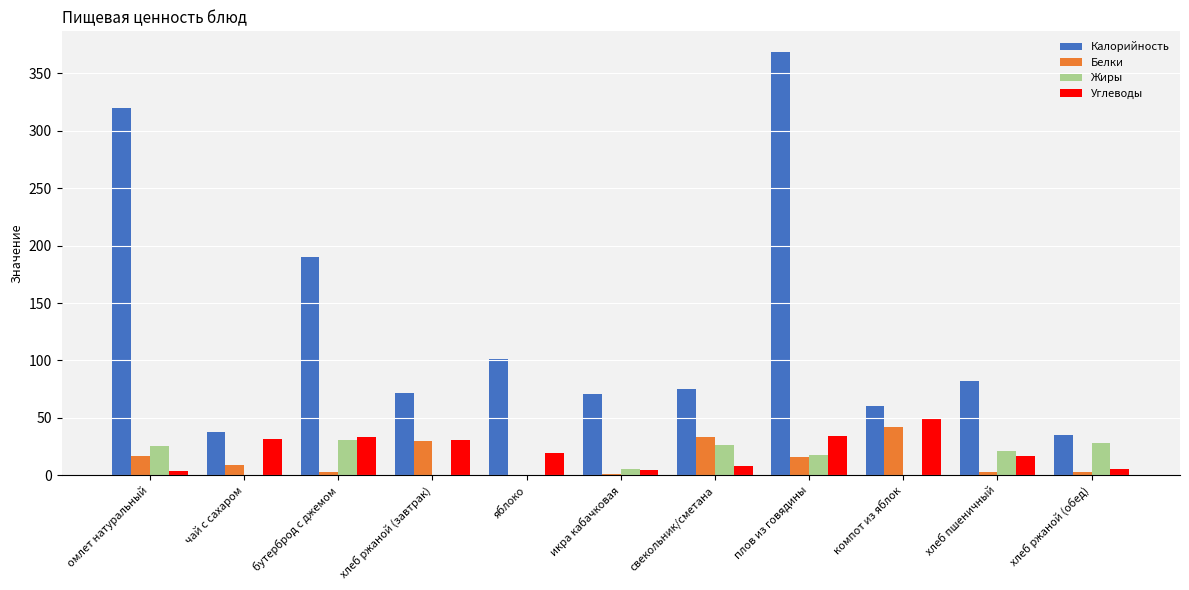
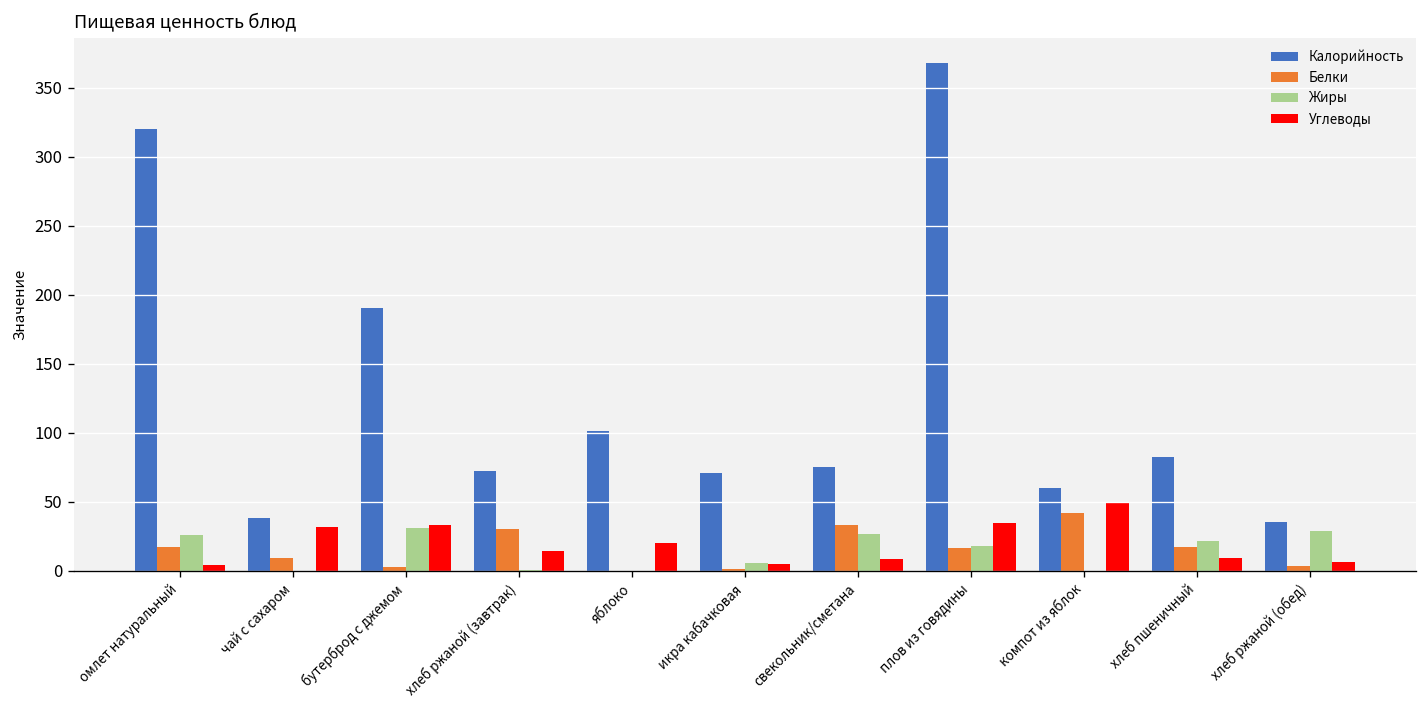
  {
    "Калорийность": {
      "омлет натуральный": 320,
      "чай с сахаром": 38,
      "бутерброд с джемом": 190,
      "хлеб ржаной (завтрак)": 72,
      "яблоко": 101,
      "икра кабачковая": 71,
      "свекольник/сметана": 75,
      "плов из говядины": 368,
      "компот из яблок": 60,
      "хлеб пшеничный": 82,
      "хлеб ржаной (обед)": 35
    },
    "Белки": {
      "омлет натуральный": 17,
      "чай с сахаром": 9,
      "бутерброд с джемом": 3,
      "хлеб ржаной (завтрак)": 30,
      "яблоко": 0,
      "свекольник/сметана": 33,
      "плов из говядины": 16,
      "компот из яблок": 42,
-     "хлеб пшеничный": 3,
+     "хлеб пшеничный": 17,
      "хлеб ржаной (обед)": 3
    },
    "Жиры": {
      "омлет натуральный": 26,
      "чай с сахаром": 0,
      "бутерброд с джемом": 31,
      "яблоко": 0,
      "икра кабачковая": 5,
      "свекольник/сметана": 26,
      "плов из говядины": 18,
      "компот из яблок": 0,
      "хлеб пшеничный": 21,
      "хлеб ржаной (обед)": 28
    },
    "Углеводы": {
      "омлет натуральный": 4,
      "чай с сахаром": 31,
      "бутерброд с джемом": 33,
-     "хлеб ржаной (завтрак)": 31,
+     "хлеб ржаной (завтрак)": 14,
      "яблоко": 20,
      "икра кабачковая": 5,
      "свекольник/сметана": 9,
      "плов из говядины": 35,
      "компот из яблок": 50,
-     "хлеб пшеничный": 17,
+     "хлеб пшеничный": 9,
      "хлеб ржаной (обед)": 6
    }
  }
